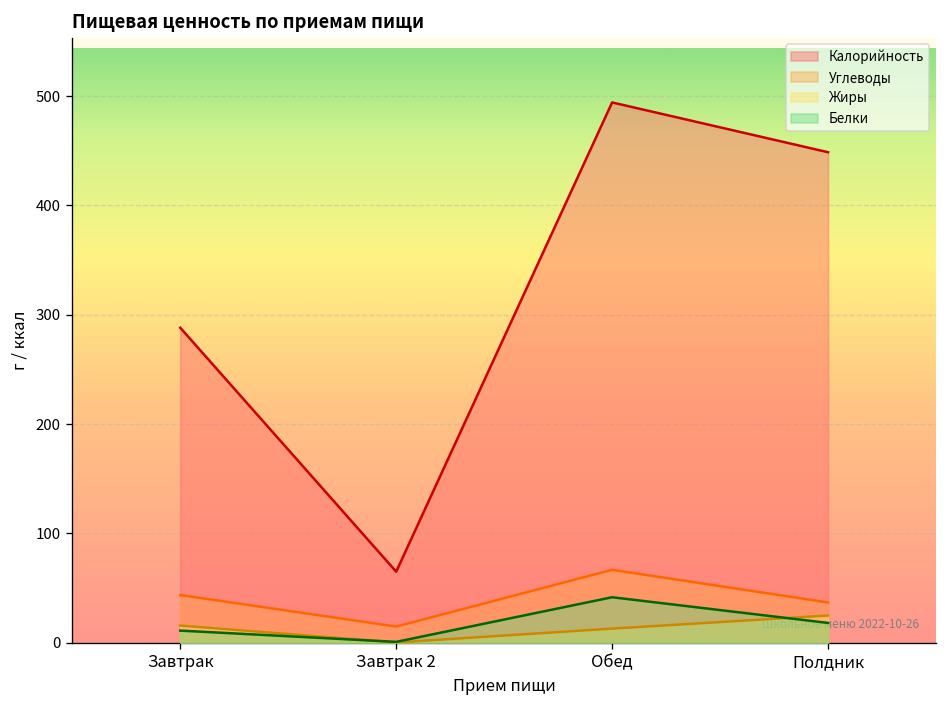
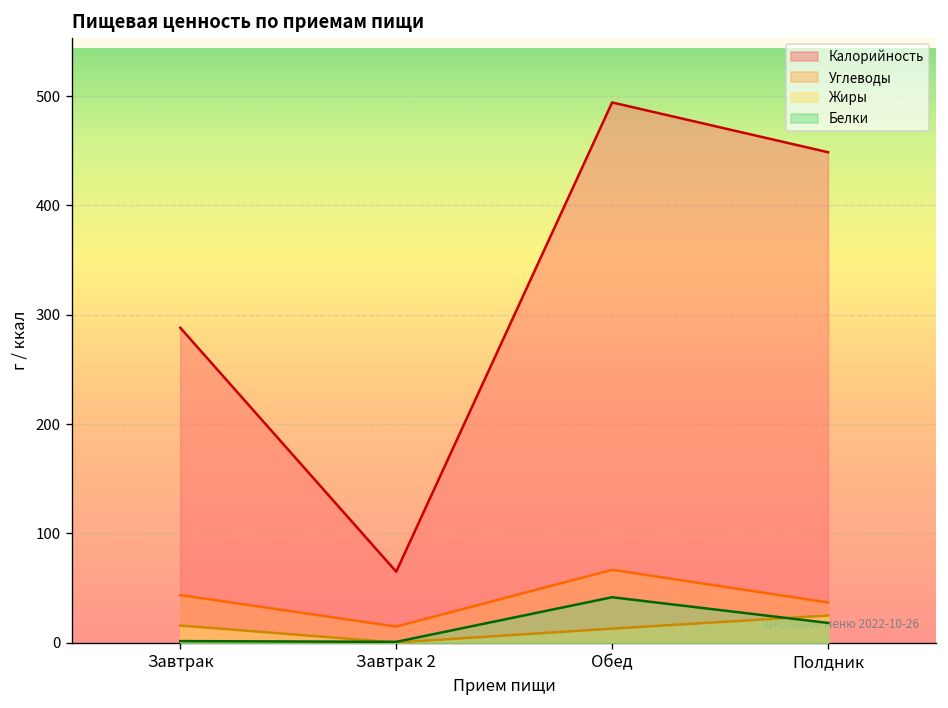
  {
    "Белки": {
-     "Завтрак": 10,
+     "Завтрак": 0,
      "Обед": 40
    }
  }
